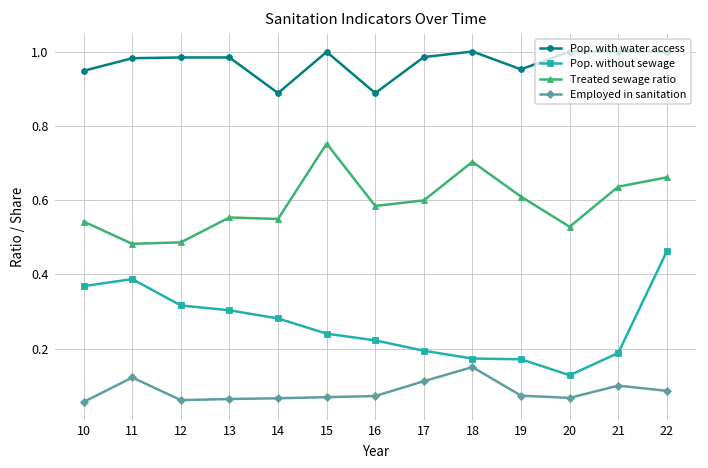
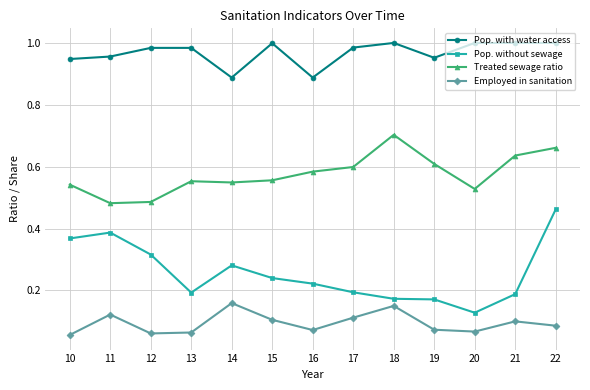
  {
    "Pop. with water access": {
      "10": 0.95,
-     "11": 0.98,
+     "11": 0.96,
      "12": 0.98,
      "13": 0.98,
      "14": 0.89,
      "15": 1.00,
      "16": 0.89,
      "17": 0.99,
      "18": 1.00,
      "19": 0.95
    },
    "Pop. without sewage": {
      "10": 0.37,
      "11": 0.39,
      "12": 0.32,
-     "13": 0.30,
+     "13": 0.19,
      "14": 0.28,
      "15": 0.24,
      "16": 0.22,
      "17": 0.19,
      "18": 0.17,
      "19": 0.17,
      "20": 0.13,
      "21": 0.19,
      "22": 0.46
    },
    "Treated sewage ratio": {
      "10": 0.54,
      "11": 0.48,
      "12": 0.49,
      "13": 0.55,
      "14": 0.55,
-     "15": 0.75,
+     "15": 0.56,
      "16": 0.58,
      "17": 0.60,
      "18": 0.70,
      "19": 0.61,
      "20": 0.53,
      "21": 0.64,
      "22": 0.66
    },
    "Employed in sanitation": {
      "10": 0.06,
      "11": 0.12,
      "12": 0.06,
      "13": 0.06,
-     "14": 0.07,
-     "15": 0.07,
+     "14": 0.16,
+     "15": 0.11,
      "16": 0.07,
      "17": 0.11,
      "18": 0.15,
      "19": 0.07,
      "20": 0.07,
      "21": 0.10,
      "22": 0.09
    }
  }
